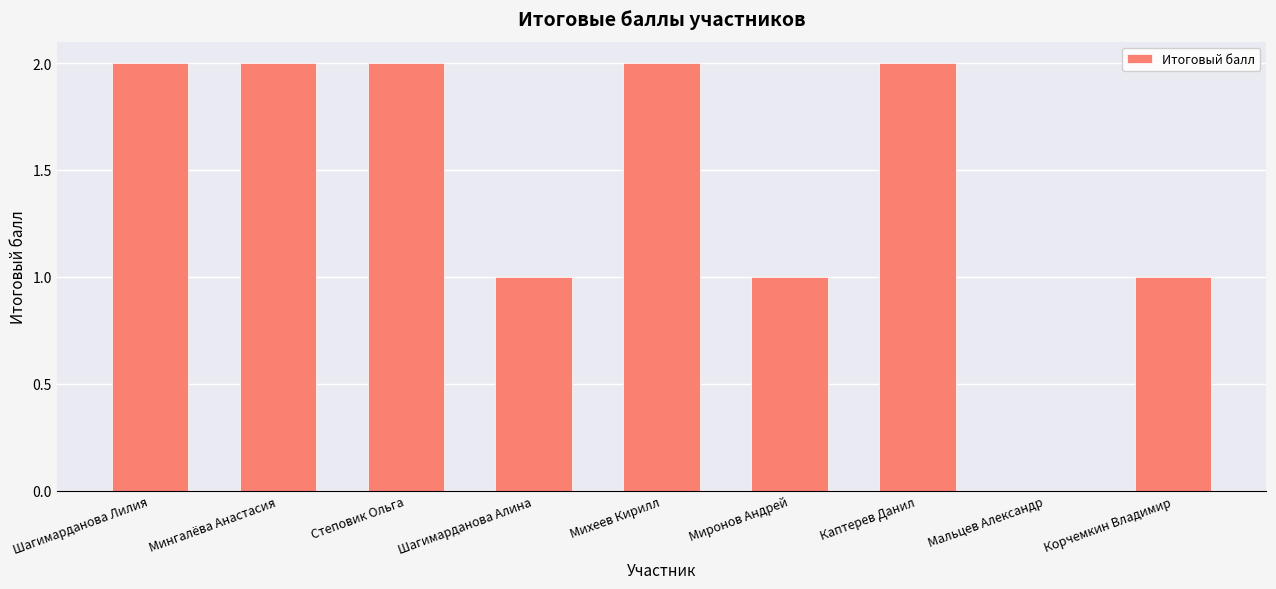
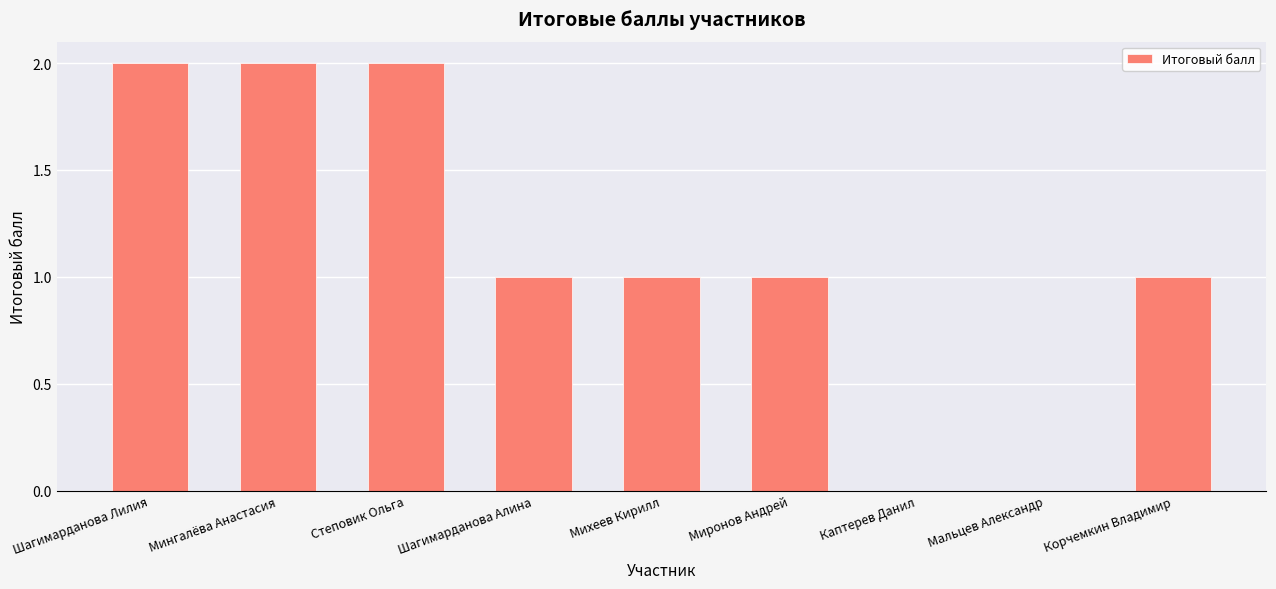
  {
    "Шагимарданова Лилия": 2,
    "Мингалёва Анастасия": 2,
    "Степовик Ольга": 2,
    "Шагимарданова Алина": 1,
-   "Михеев Кирилл": 2,
+   "Михеев Кирилл": 1,
    "Миронов Андрей": 1,
-   "Каптерев Данил": 2,
+   "Каптерев Данил": 0,
    "Мальцев Александр": 0,
    "Корчемкин Владимир": 1
  }
